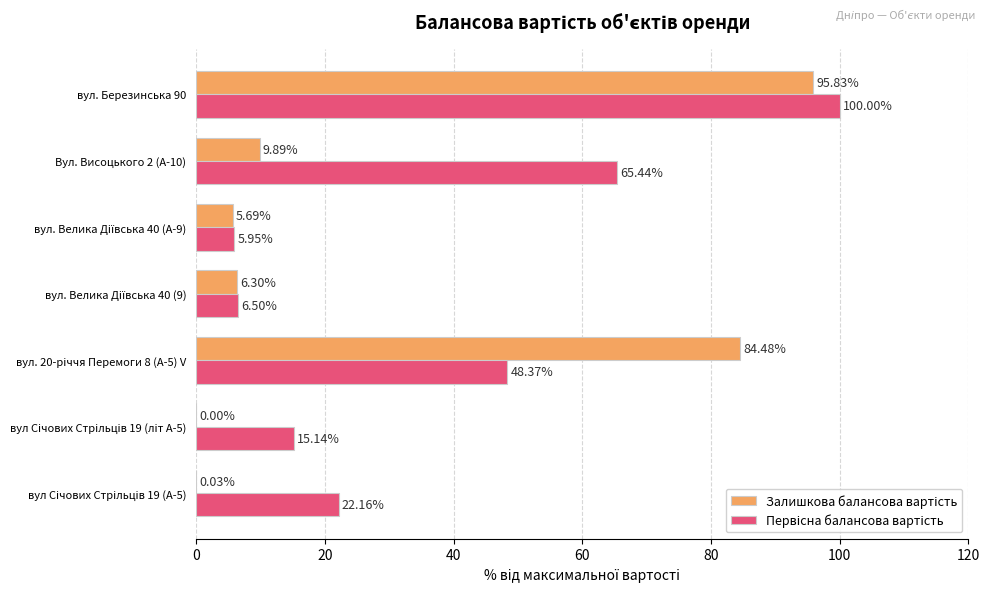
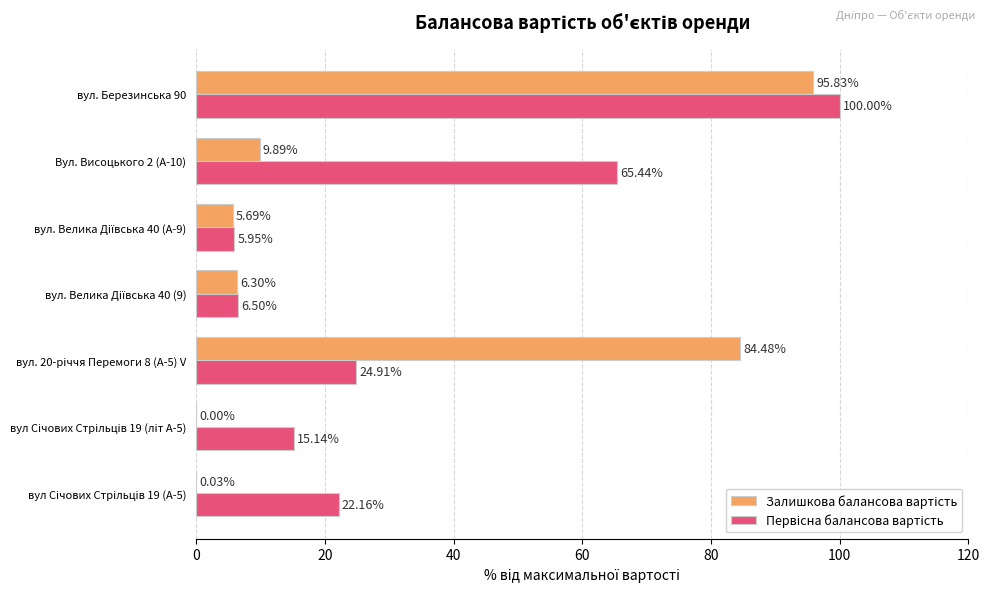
  {
    "Залишкова балансова вартість": {
      "вул. Березинська 90": "95.83%",
      "Вул. Висоцького 2 (А-10)": "9.89%",
      "вул. Велика Діївська 40 (А-9)": "5.69%",
      "вул. Велика Діївська 40 (9)": "6.30%",
      "вул. 20-річчя Перемоги 8 (А-5) V": "84.48%",
      "вул Січових Стрільців 19 (літ А-5)": "0.00%",
      "вул Січових Стрільців 19 (А-5)": "0.03%"
    },
    "Первісна балансова вартість": {
      "вул. Березинська 90": "100.00%",
      "Вул. Висоцького 2 (А-10)": "65.44%",
      "вул. Велика Діївська 40 (А-9)": "5.95%",
      "вул. Велика Діївська 40 (9)": "6.50%",
-     "вул. 20-річчя Перемоги 8 (А-5) V": "48.37%",
+     "вул. 20-річчя Перемоги 8 (А-5) V": "24.91%",
      "вул Січових Стрільців 19 (літ А-5)": "15.14%",
      "вул Січових Стрільців 19 (А-5)": "22.16%"
    }
  }
